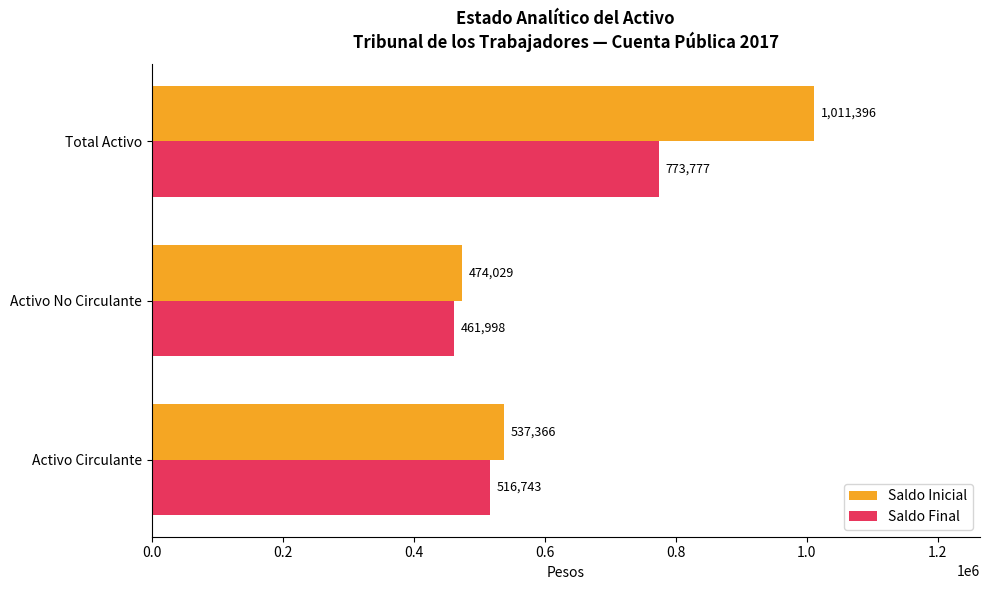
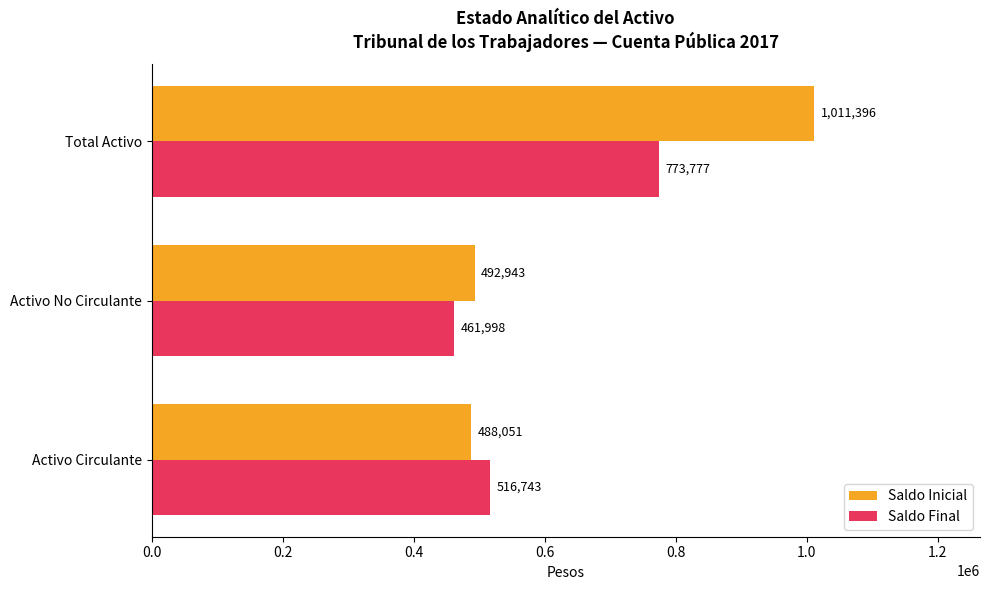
  {
    "Saldo Inicial": {
      "Total Activo": "1,011,396",
-     "Activo No Circulante": "474,029",
-     "Activo Circulante": "537,366"
+     "Activo No Circulante": "492,943",
+     "Activo Circulante": "488,051"
    },
    "Saldo Final": {
      "Total Activo": "773,777",
      "Activo No Circulante": "461,998",
      "Activo Circulante": "516,743"
    }
  }
